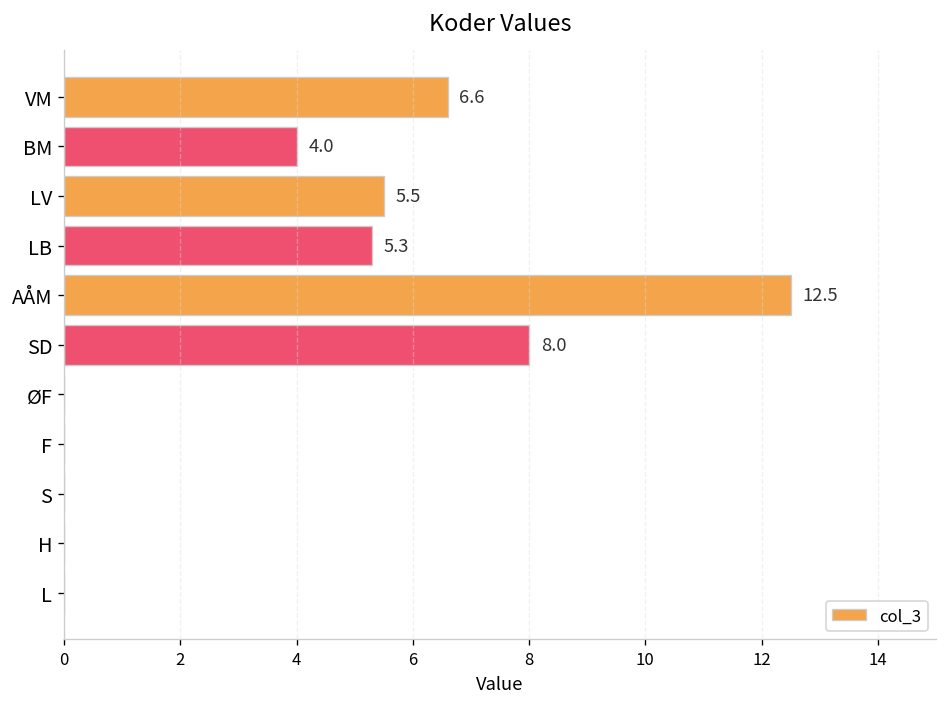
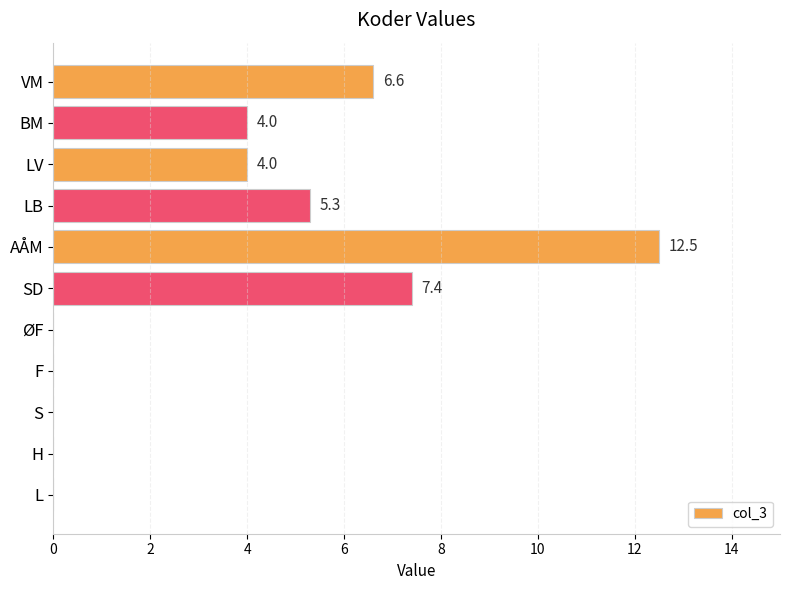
  {
    "VM": 6.6,
    "BM": 4.0,
-   "LV": 5.5,
+   "LV": 4.0,
    "LB": 5.3,
    "AÅM": 12.5,
-   "SD": 8.0
+   "SD": 7.4
  }
